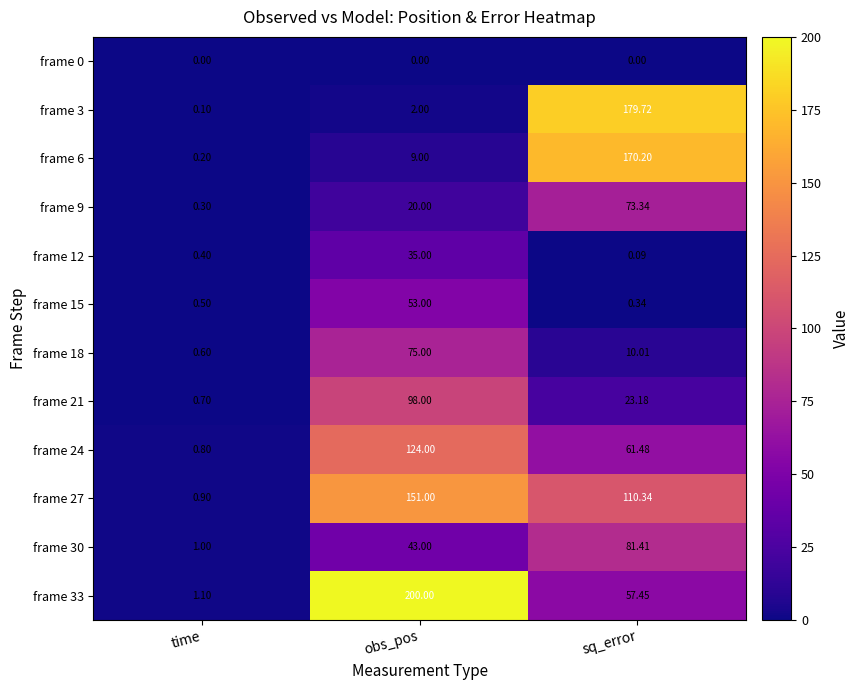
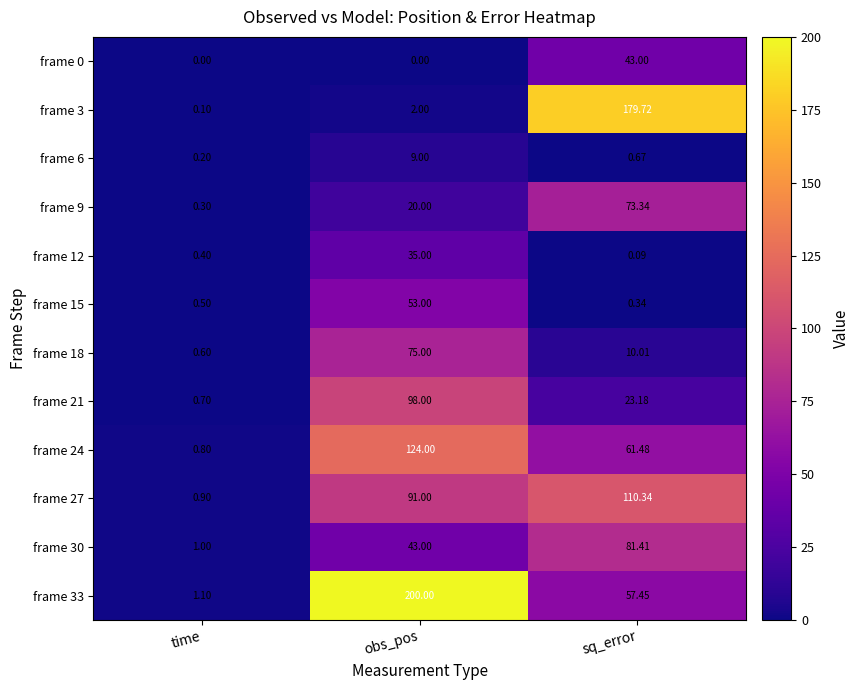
  {
    "frame 0": {
      "time": 0.00,
      "obs_pos": 0.00,
-     "sq_error": 0.00
+     "sq_error": 43.00
    },
    "frame 3": {
      "time": 0.10,
      "obs_pos": 2.00,
      "sq_error": 179.72
    },
    "frame 6": {
      "time": 0.20,
      "obs_pos": 9.00,
-     "sq_error": 170.20
+     "sq_error": 0.67
    },
    "frame 9": {
      "time": 0.30,
      "obs_pos": 20.00,
      "sq_error": 73.34
    },
    "frame 12": {
      "time": 0.40,
      "obs_pos": 35.00,
      "sq_error": 0.09
    },
    "frame 15": {
      "time": 0.50,
      "obs_pos": 53.00,
      "sq_error": 0.34
    },
    "frame 18": {
      "time": 0.60,
      "obs_pos": 75.00,
      "sq_error": 10.01
    },
    "frame 21": {
      "time": 0.70,
      "obs_pos": 98.00,
      "sq_error": 23.18
    },
    "frame 24": {
      "time": 0.80,
      "obs_pos": 124.00,
      "sq_error": 61.48
    },
    "frame 27": {
      "time": 0.90,
-     "obs_pos": 151.00,
+     "obs_pos": 91.00,
      "sq_error": 110.34
    },
    "frame 30": {
      "time": 1.00,
      "obs_pos": 43.00,
      "sq_error": 81.41
    },
    "frame 33": {
      "time": 1.10,
      "obs_pos": 200.00,
      "sq_error": 57.45
    }
  }
